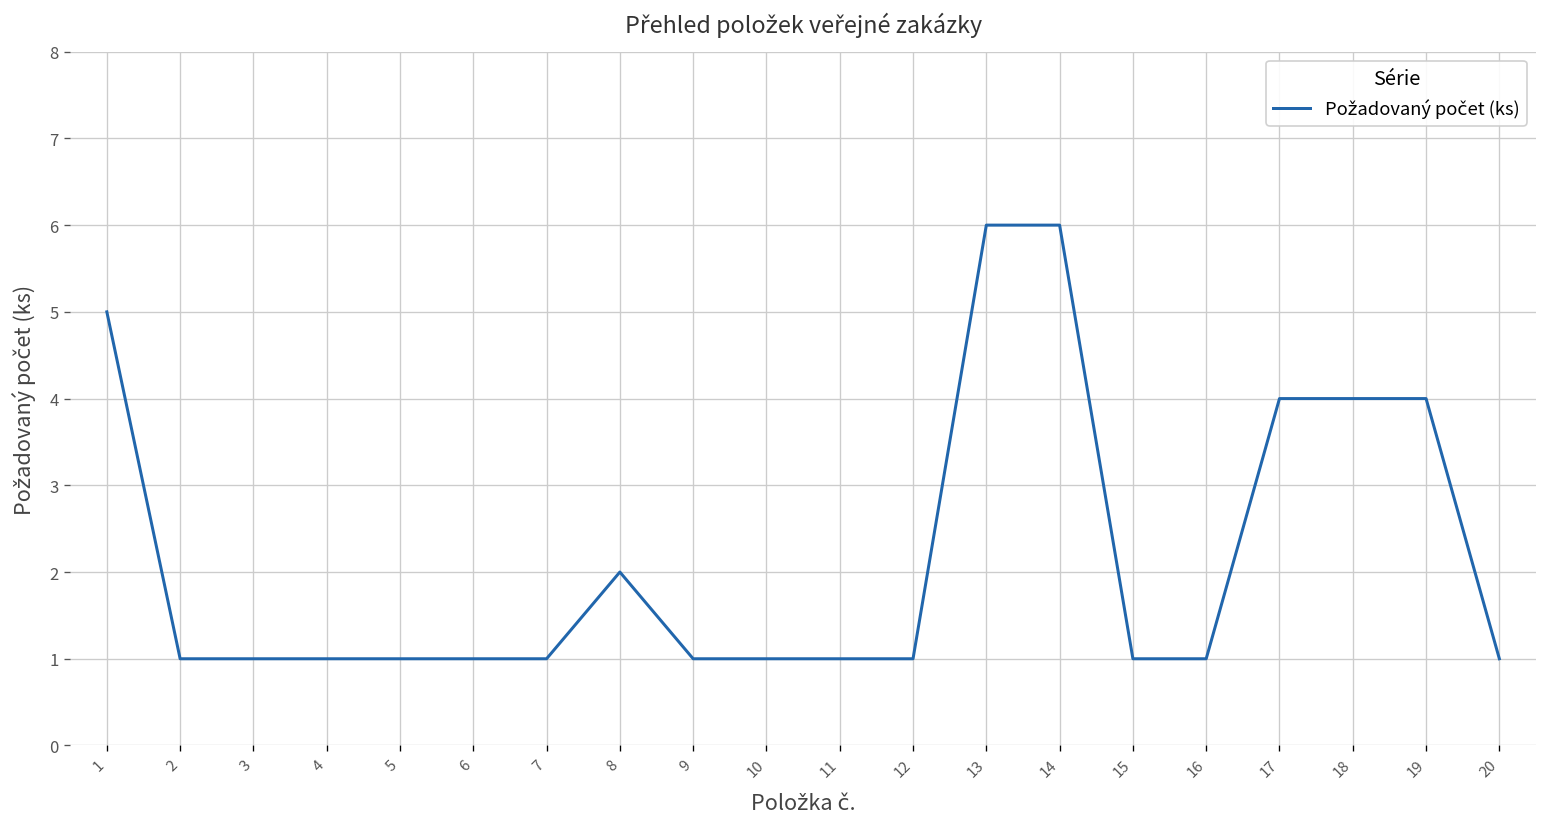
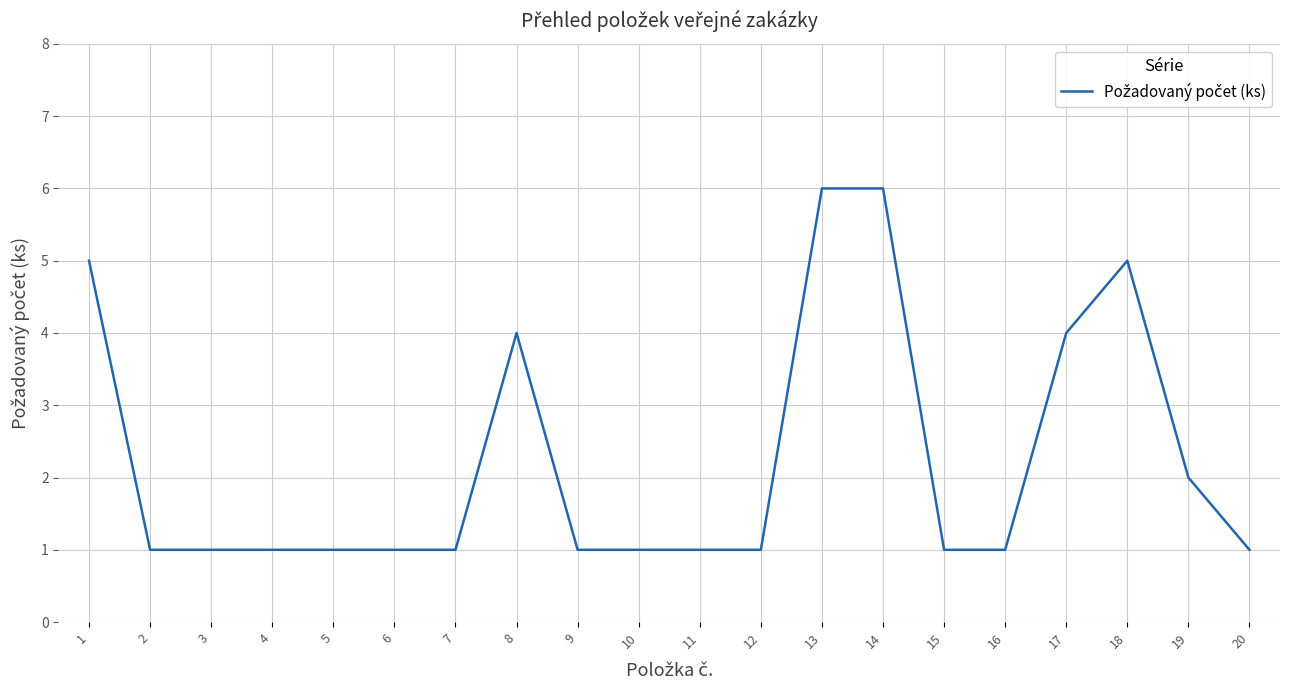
  {
    "1": 5,
    "2": 1,
    "3": 1,
    "4": 1,
    "5": 1,
    "6": 1,
    "7": 1,
-   "8": 2,
+   "8": 4,
    "9": 1,
    "10": 1,
    "11": 1,
    "12": 1,
    "13": 6,
    "14": 6,
    "15": 1,
    "16": 1,
    "17": 4,
-   "18": 4,
-   "19": 4,
+   "18": 5,
+   "19": 2,
    "20": 1
  }
